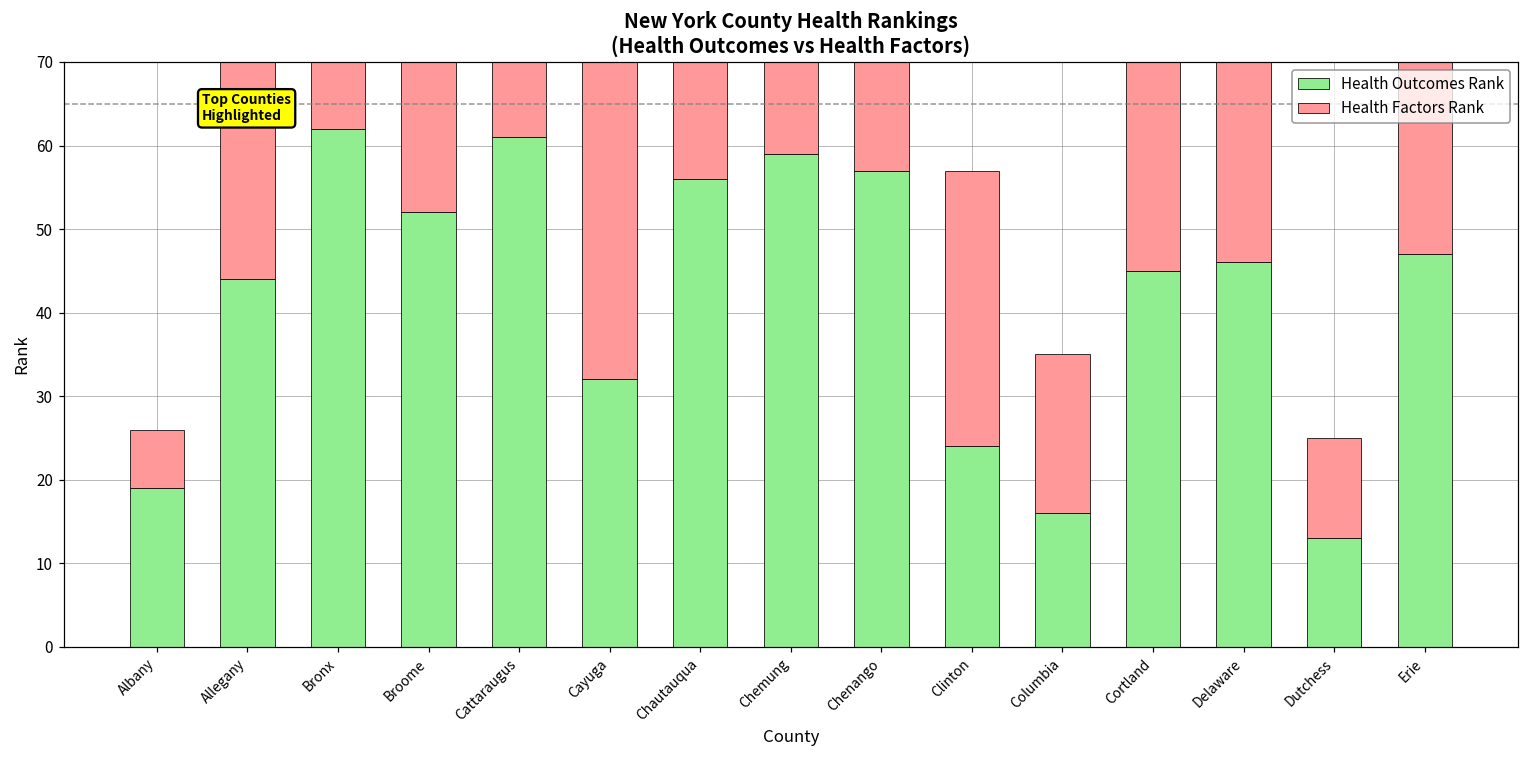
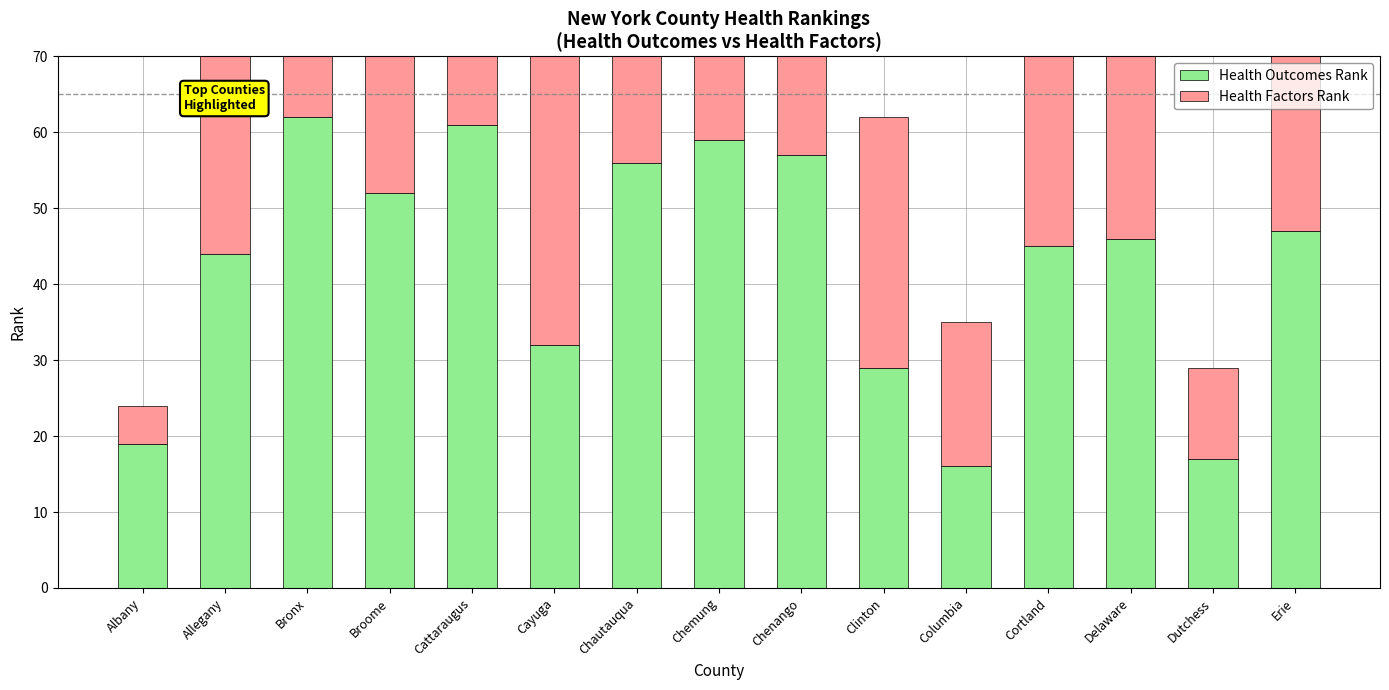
  {
    "Health Outcomes Rank": {
      "Albany": 19,
      "Allegany": 44,
      "Bronx": 62,
      "Broome": 52,
      "Cattaraugus": 61,
      "Cayuga": 32,
      "Chautauqua": 56,
      "Chemung": 59,
      "Chenango": 57,
-     "Clinton": 24,
+     "Clinton": 29,
      "Columbia": 16,
      "Cortland": 45,
      "Delaware": 46,
-     "Dutchess": 13,
+     "Dutchess": 17,
      "Erie": 47
    },
    "Health Factors Rank": {
-     "Albany": 7,
+     "Albany": 5,
      "Clinton": 33,
      "Columbia": 19,
      "Dutchess": 12
    }
  }
